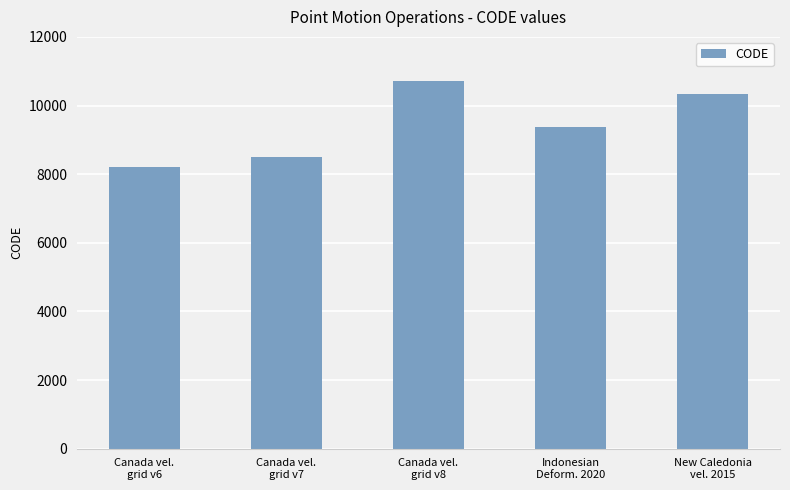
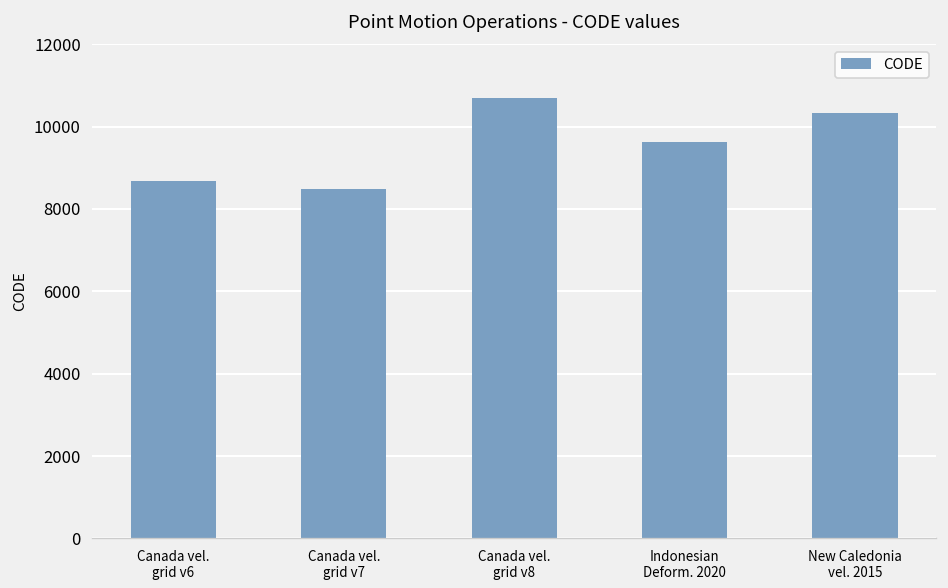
  {
-   "Canada vel. grid v6": 8200,
+   "Canada vel. grid v6": 8700,
    "Canada vel. grid v7": 8500,
    "Canada vel. grid v8": 10700,
-   "Indonesian Deform. 2020": 9400,
+   "Indonesian Deform. 2020": 9600,
    "New Caledonia vel. 2015": 10300
  }
